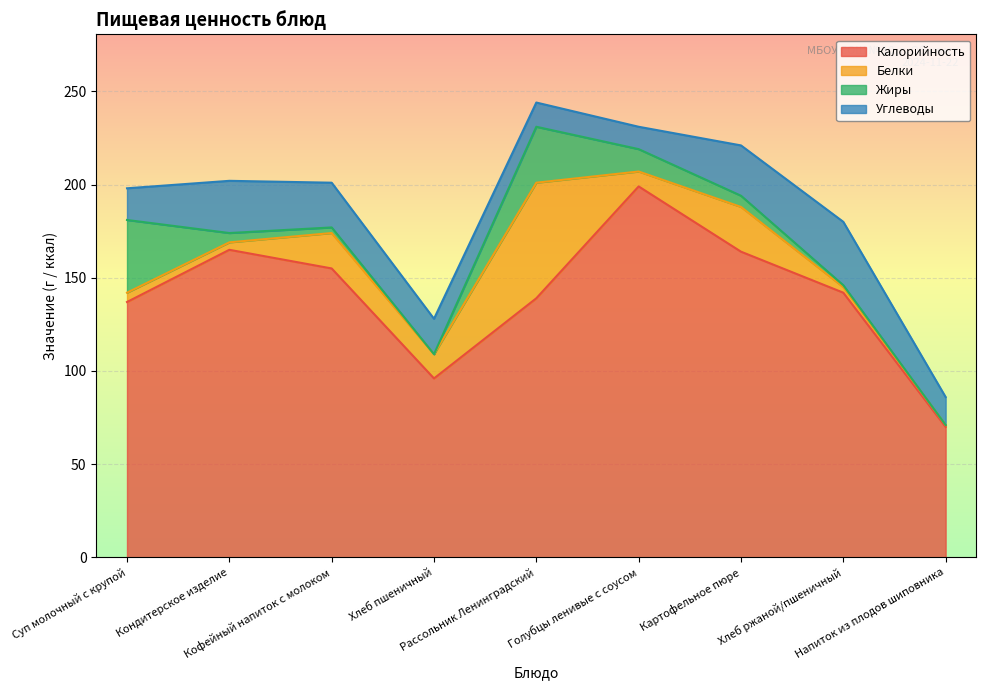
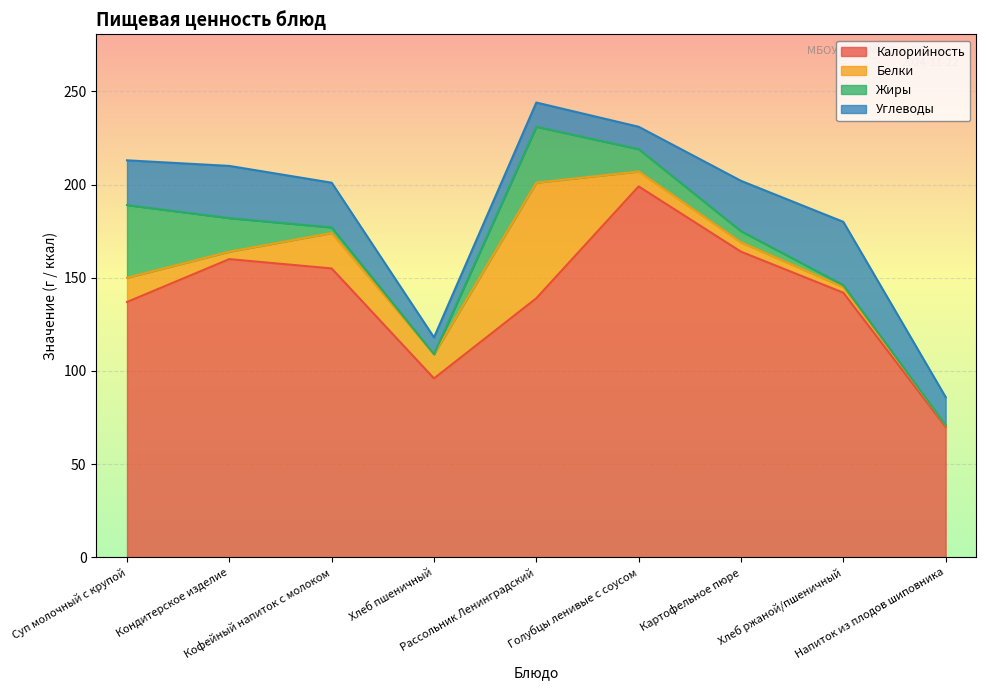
  {
    "Калорийность": {
      "Суп молочный с крупой": 137,
-     "Кондитерское изделие": 165,
+     "Кондитерское изделие": 160,
      "Кофейный напиток с молоком": 155,
      "Хлеб пшеничный": 96,
      "Рассольник Ленинградский": 139,
      "Голубцы ленивые с соусом": 199,
      "Картофельное пюре": 164,
      "Хлеб ржаной/пшеничный": 142
    },
    "Белки": {
-     "Суп молочный с крупой": 5,
+     "Суп молочный с крупой": 13,
      "Кондитерское изделие": 4,
      "Кофейный напиток с молоком": 19,
      "Рассольник Ленинградский": 62,
      "Голубцы ленивые с соусом": 8,
-     "Картофельное пюре": 24
+     "Картофельное пюре": 5
    },
    "Жиры": {
      "Суп молочный с крупой": 39,
-     "Кондитерское изделие": 5,
+     "Кондитерское изделие": 18,
      "Кофейный напиток с молоком": 3,
      "Рассольник Ленинградский": 30,
      "Голубцы ленивые с соусом": 12,
      "Картофельное пюре": 6
    },
    "Углеводы": {
-     "Суп молочный с крупой": 17,
+     "Суп молочный с крупой": 24,
      "Кондитерское изделие": 28,
      "Кофейный напиток с молоком": 24,
-     "Хлеб пшеничный": 19,
+     "Хлеб пшеничный": 9,
      "Рассольник Ленинградский": 13,
      "Голубцы ленивые с соусом": 12,
      "Картофельное пюре": 27,
      "Хлеб ржаной/пшеничный": 34,
      "Напиток из плодов шиповника": 15
    }
  }
